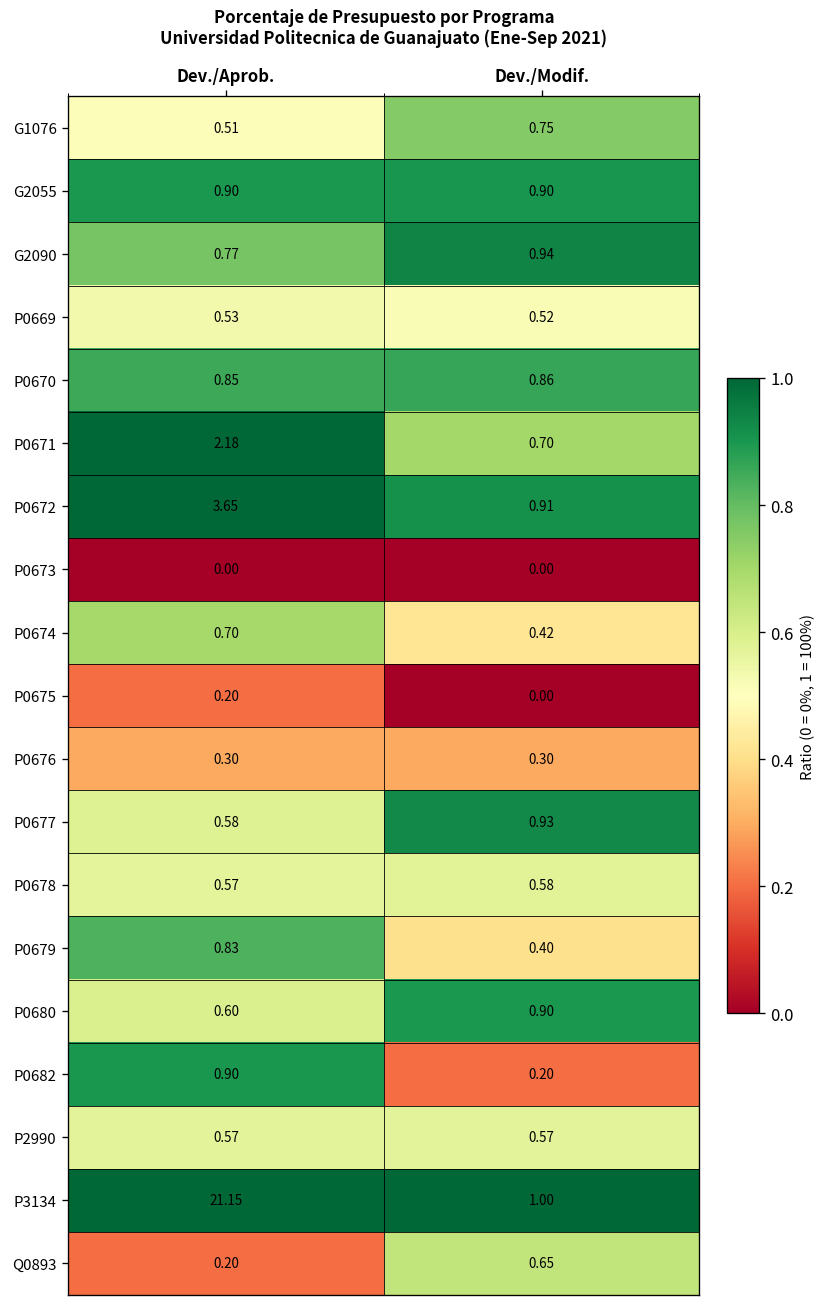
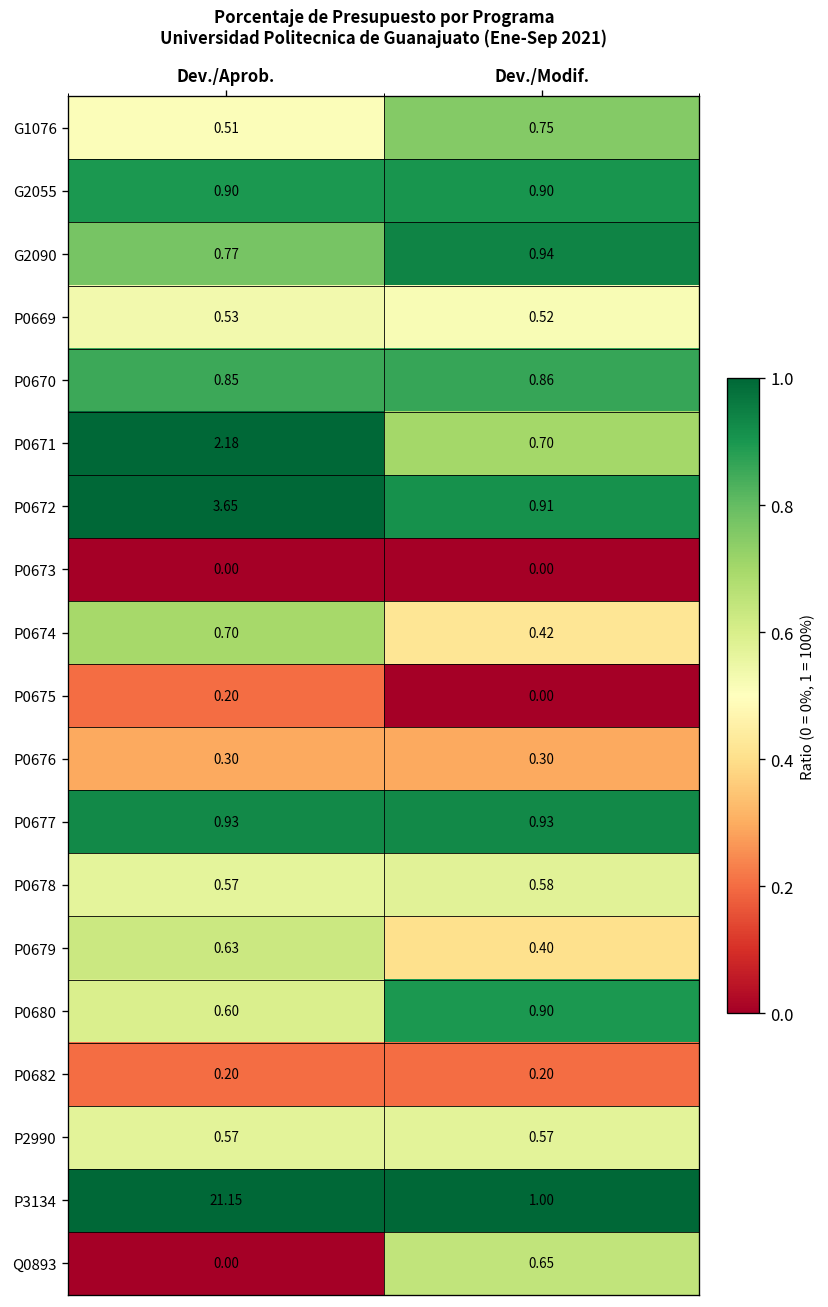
  {
    "G1076": {
      "Dev./Aprob.": 0.51,
      "Dev./Modif.": 0.75
    },
    "G2055": {
      "Dev./Aprob.": 0.90,
      "Dev./Modif.": 0.90
    },
    "G2090": {
      "Dev./Aprob.": 0.77,
      "Dev./Modif.": 0.94
    },
    "P0669": {
      "Dev./Aprob.": 0.53,
      "Dev./Modif.": 0.52
    },
    "P0670": {
      "Dev./Aprob.": 0.85,
      "Dev./Modif.": 0.86
    },
    "P0671": {
      "Dev./Aprob.": 2.18,
      "Dev./Modif.": 0.70
    },
    "P0672": {
      "Dev./Aprob.": 3.65,
      "Dev./Modif.": 0.91
    },
    "P0673": {
      "Dev./Aprob.": 0.00,
      "Dev./Modif.": 0.00
    },
    "P0674": {
      "Dev./Aprob.": 0.70,
      "Dev./Modif.": 0.42
    },
    "P0675": {
      "Dev./Aprob.": 0.20,
      "Dev./Modif.": 0.00
    },
    "P0676": {
      "Dev./Aprob.": 0.30,
      "Dev./Modif.": 0.30
    },
    "P0677": {
-     "Dev./Aprob.": 0.58,
+     "Dev./Aprob.": 0.93,
      "Dev./Modif.": 0.93
    },
    "P0678": {
      "Dev./Aprob.": 0.57,
      "Dev./Modif.": 0.58
    },
    "P0679": {
-     "Dev./Aprob.": 0.83,
+     "Dev./Aprob.": 0.63,
      "Dev./Modif.": 0.40
    },
    "P0680": {
      "Dev./Aprob.": 0.60,
      "Dev./Modif.": 0.90
    },
    "P0682": {
-     "Dev./Aprob.": 0.90,
+     "Dev./Aprob.": 0.20,
      "Dev./Modif.": 0.20
    },
    "P2990": {
      "Dev./Aprob.": 0.57,
      "Dev./Modif.": 0.57
    },
    "P3134": {
      "Dev./Aprob.": 21.15,
      "Dev./Modif.": 1.00
    },
    "Q0893": {
-     "Dev./Aprob.": 0.20,
+     "Dev./Aprob.": 0.00,
      "Dev./Modif.": 0.65
    }
  }
